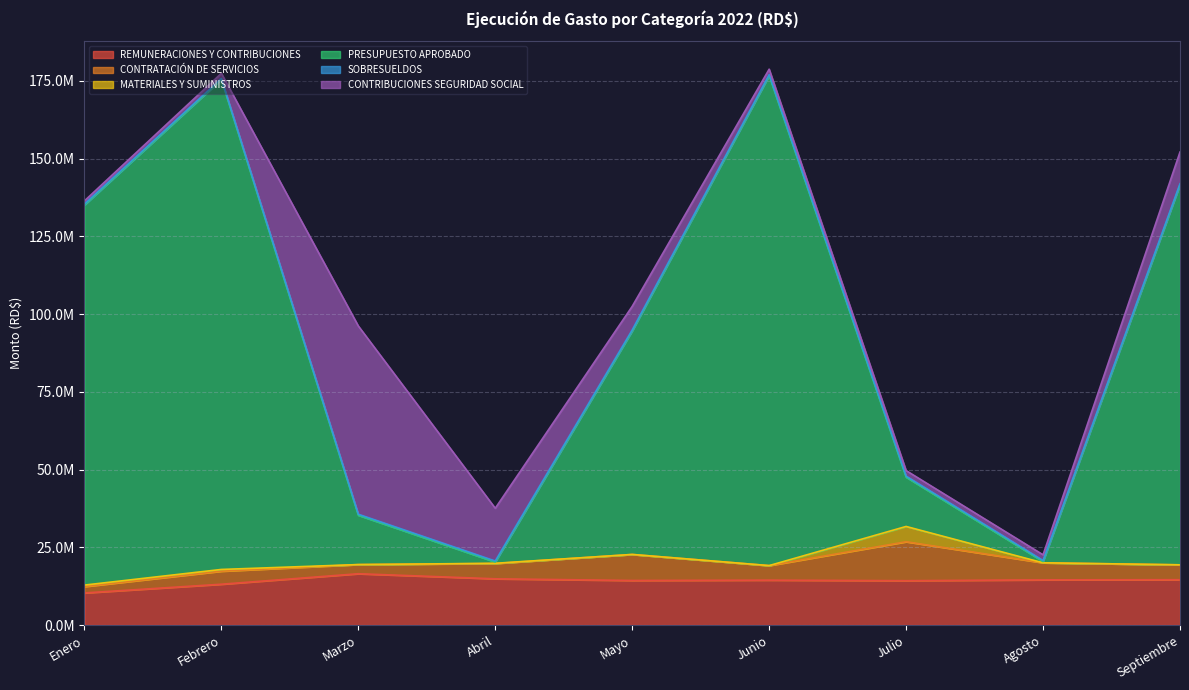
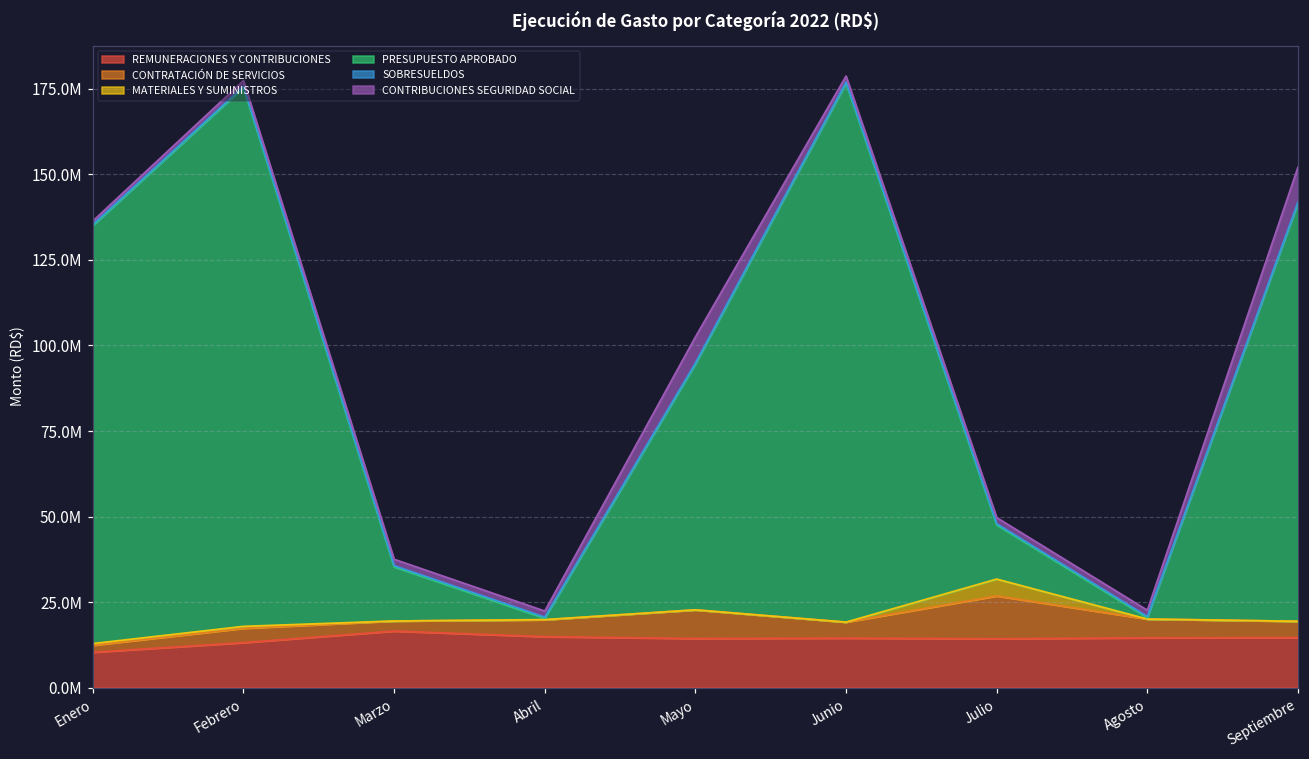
  {
    "MATERIALES Y SUMINISTROS": {
      "Julio": 5000000
    },
    "CONTRIBUCIONES SEGURIDAD SOCIAL": {
      "Enero": 1000000,
-     "Marzo": 61000000,
-     "Abril": 17000000,
+     "Marzo": 2000000,
+     "Abril": 2000000,
      "Mayo": 8000000,
      "Junio": 2000000,
      "Julio": 2000000,
      "Agosto": 2000000,
      "Septiembre": 10000000
    }
  }
